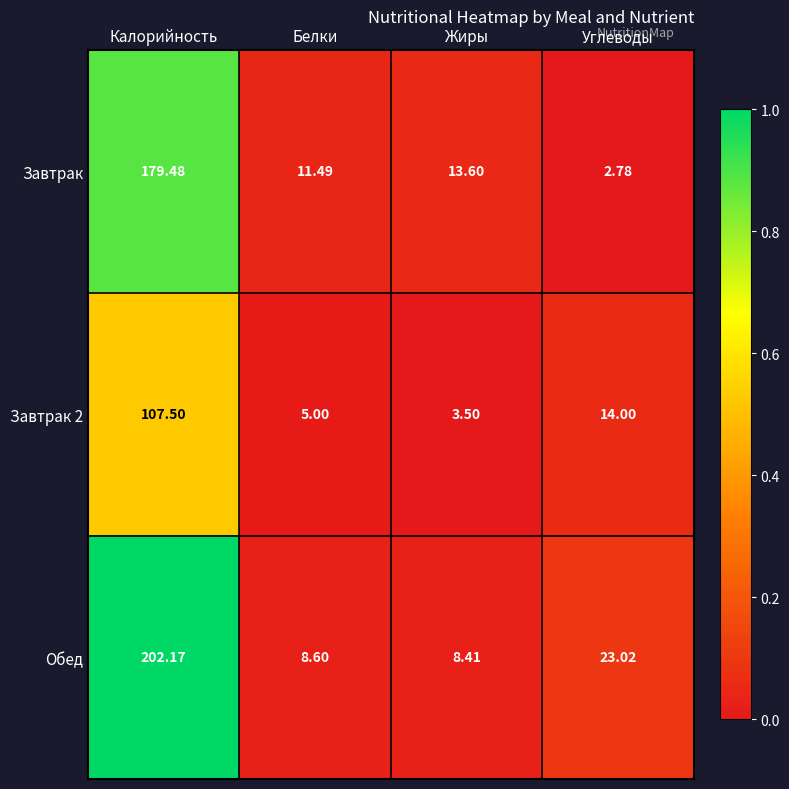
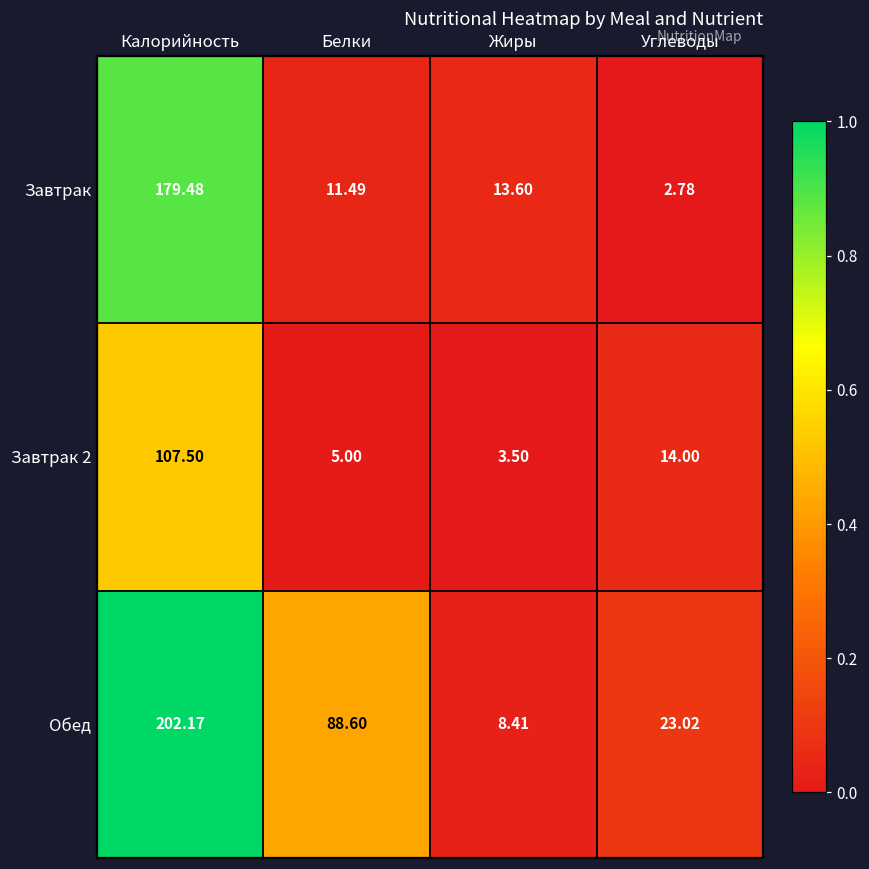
  {
    "Завтрак": {
      "Калорийность": 179.48,
      "Белки": 11.49,
      "Жиры": 13.60,
      "Углеводы": 2.78
    },
    "Завтрак 2": {
      "Калорийность": 107.50,
      "Белки": 5.00,
      "Жиры": 3.50,
      "Углеводы": 14.00
    },
    "Обед": {
      "Калорийность": 202.17,
-     "Белки": 8.60,
+     "Белки": 88.60,
      "Жиры": 8.41,
      "Углеводы": 23.02
    }
  }
